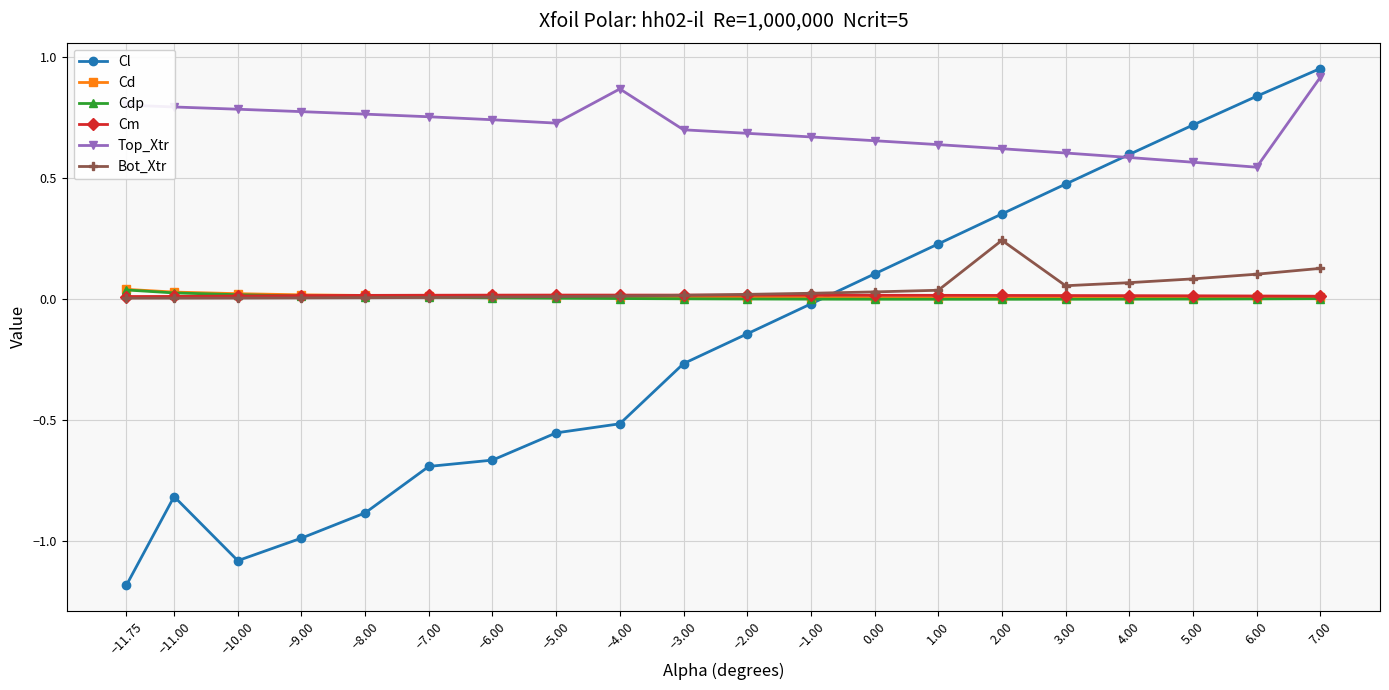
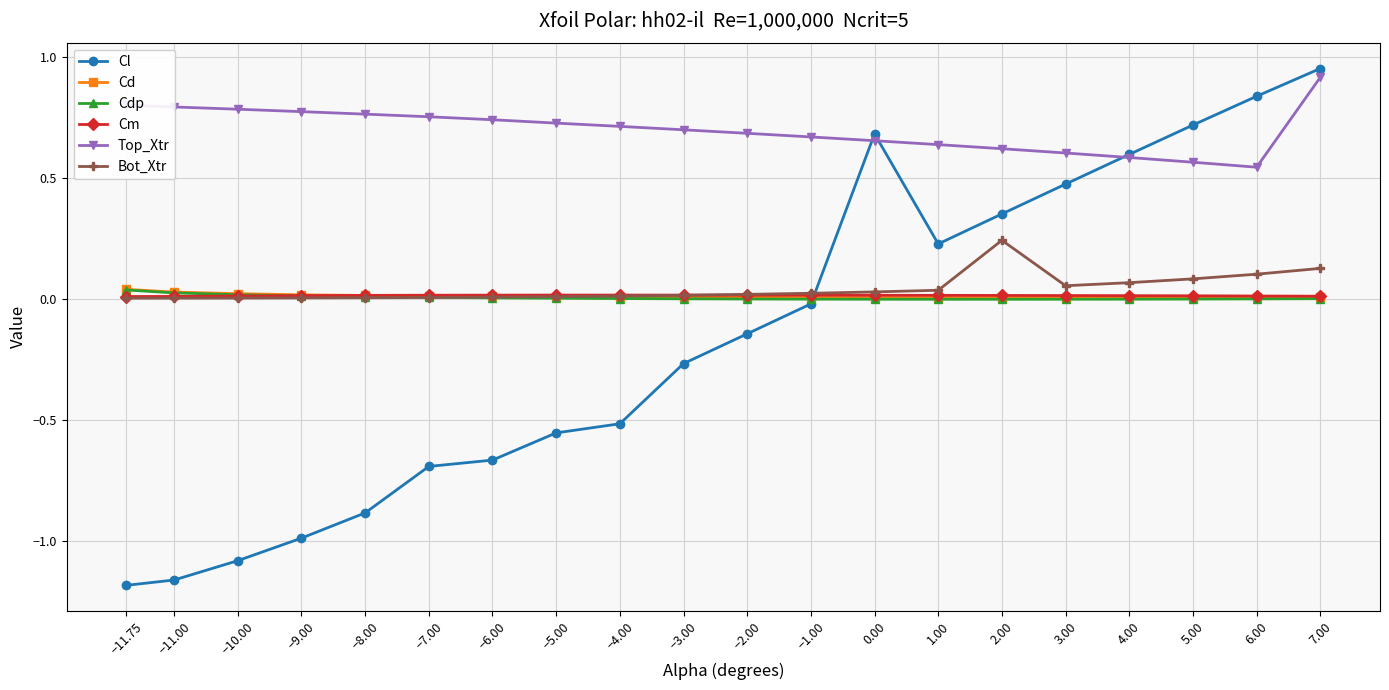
  {
    "Cl": {
      "−11.75": -1.18,
-     "−11.00": -0.81,
+     "−11.00": -1.16,
      "−10.00": -1.08,
      "−9.00": -0.99,
      "−8.00": -0.88,
      "−7.00": -0.69,
      "−6.00": -0.66,
      "−5.00": -0.55,
      "−4.00": -0.51,
      "−3.00": -0.27,
      "−2.00": -0.14,
      "−1.00": -0.02,
-     "0.00": 0.11,
+     "0.00": 0.68,
      "1.00": 0.23,
      "2.00": 0.35,
      "3.00": 0.48,
      "4.00": 0.60,
      "5.00": 0.72,
      "6.00": 0.84,
      "7.00": 0.95
    },
    "Top_Xtr": {
      "−10.00": 0.79,
      "−9.00": 0.78,
      "−8.00": 0.77,
      "−7.00": 0.75,
      "−6.00": 0.74,
      "−5.00": 0.73,
-     "−4.00": 0.87,
+     "−4.00": 0.71,
      "−3.00": 0.70,
      "−2.00": 0.69,
      "−1.00": 0.67,
      "0.00": 0.66,
      "1.00": 0.64,
      "2.00": 0.62,
      "3.00": 0.60,
      "4.00": 0.59,
      "5.00": 0.57,
      "6.00": 0.55,
      "7.00": 0.92
    },
    "Bot_Xtr": {
      "0.00": 0.03,
      "1.00": 0.04,
      "2.00": 0.24,
      "3.00": 0.06,
      "4.00": 0.07,
      "5.00": 0.08,
      "6.00": 0.10,
      "7.00": 0.13
    }
  }
